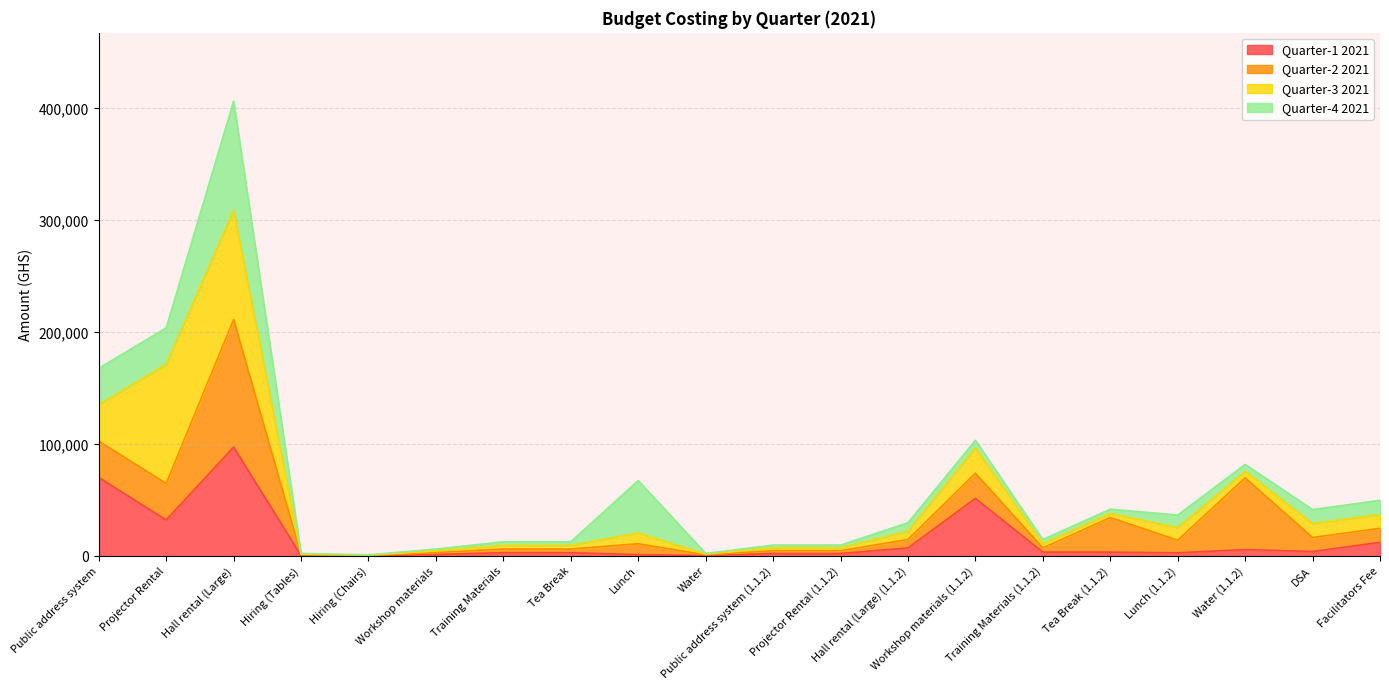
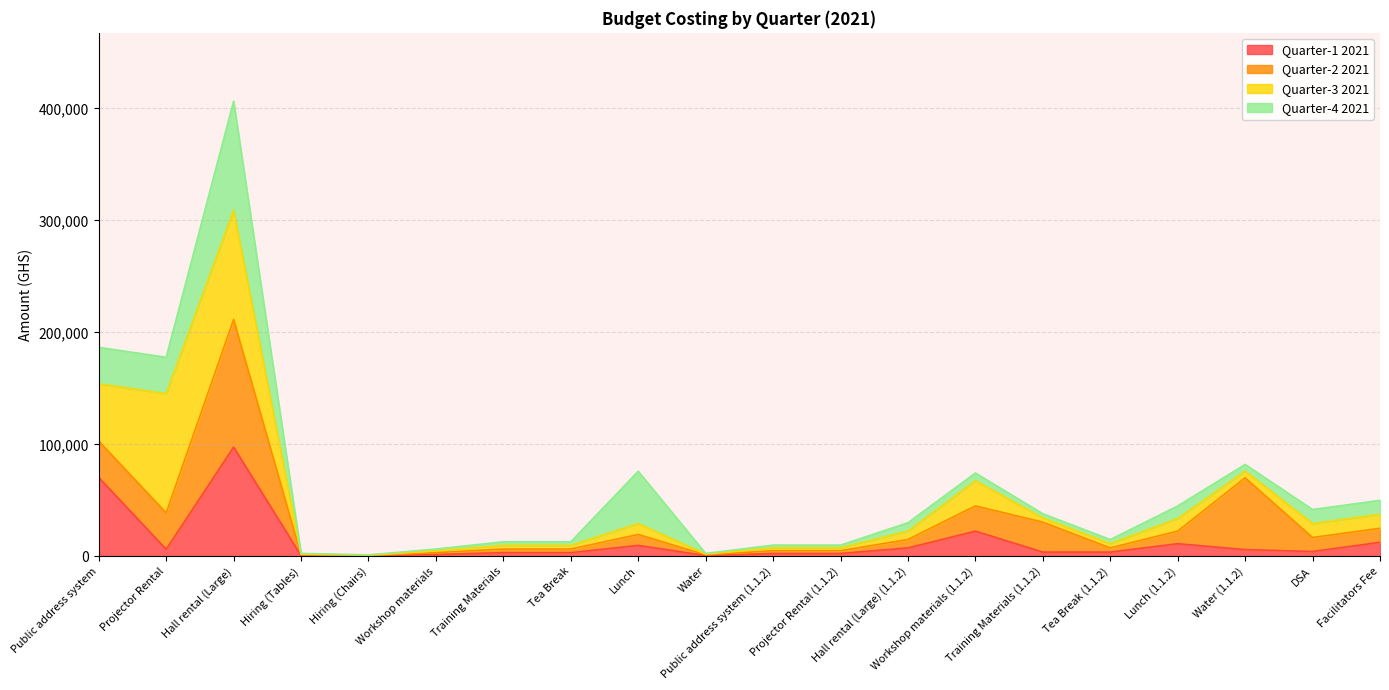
  {
    "Quarter-1 2021": {
      "Public address system": "70,000",
-     "Projector Rental": "33,000",
+     "Projector Rental": "6,000",
      "Hall rental (Large)": "98,000",
      "Training Materials": "3,000",
      "Tea Break": "3,000",
-     "Lunch": "1,000",
+     "Lunch": "10,000",
      "Public address system (1.1.2)": "3,000",
      "Projector Rental (1.1.2)": "3,000",
      "Hall rental (Large) (1.1.2)": "8,000",
-     "Workshop materials (1.1.2)": "52,000",
+     "Workshop materials (1.1.2)": "23,000",
      "Training Materials (1.1.2)": "4,000",
      "Tea Break (1.1.2)": "4,000",
-     "Lunch (1.1.2)": "3,000",
+     "Lunch (1.1.2)": "11,000",
      "Water (1.1.2)": "6,000",
      "DSA": "4,000",
      "Facilitators Fee": "13,000"
    },
    "Quarter-2 2021": {
      "Public address system": "33,000",
      "Projector Rental": "33,000",
      "Hall rental (Large)": "114,000",
      "Training Materials": "3,000",
      "Tea Break": "3,000",
      "Lunch": "10,000",
      "Public address system (1.1.2)": "3,000",
      "Projector Rental (1.1.2)": "3,000",
      "Hall rental (Large) (1.1.2)": "8,000",
      "Workshop materials (1.1.2)": "23,000",
-     "Training Materials (1.1.2)": "4,000",
-     "Tea Break (1.1.2)": "31,000",
+     "Training Materials (1.1.2)": "27,000",
+     "Tea Break (1.1.2)": "4,000",
      "Lunch (1.1.2)": "11,000",
      "Water (1.1.2)": "64,000",
      "DSA": "13,000",
      "Facilitators Fee": "13,000"
    },
    "Quarter-3 2021": {
-     "Public address system": "33,000",
+     "Public address system": "51,000",
      "Projector Rental": "106,000",
      "Hall rental (Large)": "98,000",
      "Training Materials": "3,000",
      "Tea Break": "3,000",
      "Lunch": "10,000",
      "Public address system (1.1.2)": "3,000",
      "Projector Rental (1.1.2)": "3,000",
      "Hall rental (Large) (1.1.2)": "8,000",
      "Workshop materials (1.1.2)": "23,000",
      "Training Materials (1.1.2)": "4,000",
      "Tea Break (1.1.2)": "4,000",
      "Lunch (1.1.2)": "11,000",
      "Water (1.1.2)": "6,000",
      "DSA": "13,000",
      "Facilitators Fee": "13,000"
    },
    "Quarter-4 2021": {
      "Public address system": "33,000",
      "Projector Rental": "33,000",
      "Hall rental (Large)": "98,000",
      "Training Materials": "3,000",
      "Tea Break": "3,000",
      "Lunch": "47,000",
      "Public address system (1.1.2)": "3,000",
      "Projector Rental (1.1.2)": "3,000",
      "Hall rental (Large) (1.1.2)": "8,000",
      "Workshop materials (1.1.2)": "7,000",
      "Training Materials (1.1.2)": "4,000",
      "Tea Break (1.1.2)": "4,000",
      "Lunch (1.1.2)": "11,000",
      "Water (1.1.2)": "6,000",
      "DSA": "13,000",
      "Facilitators Fee": "13,000"
    }
  }
